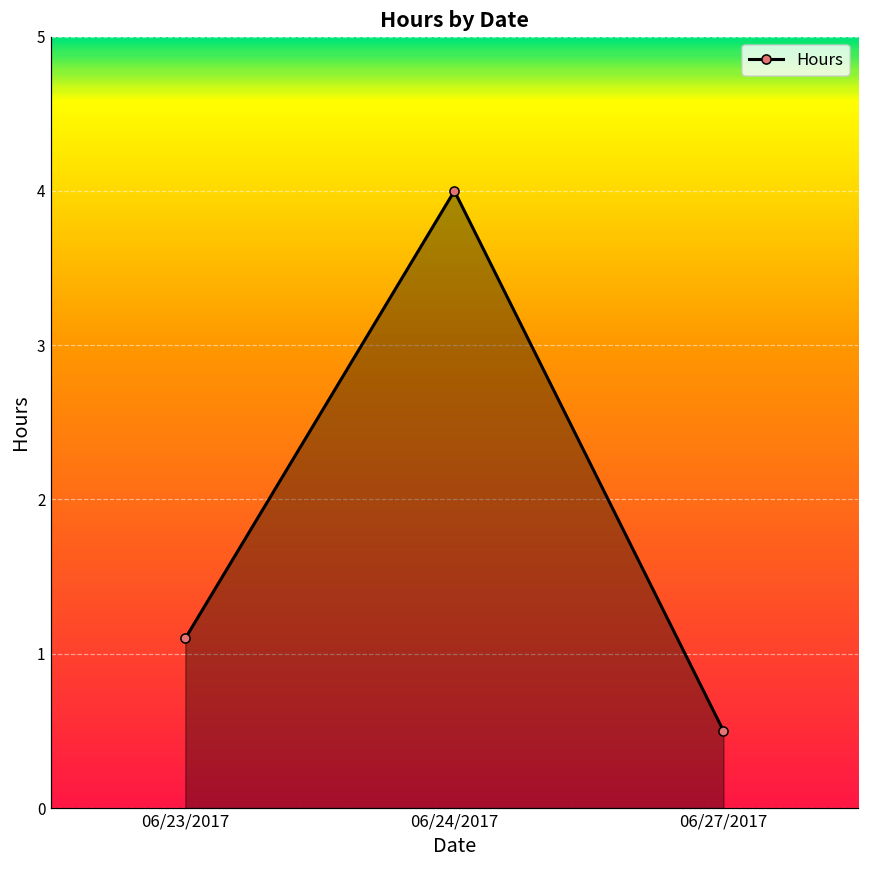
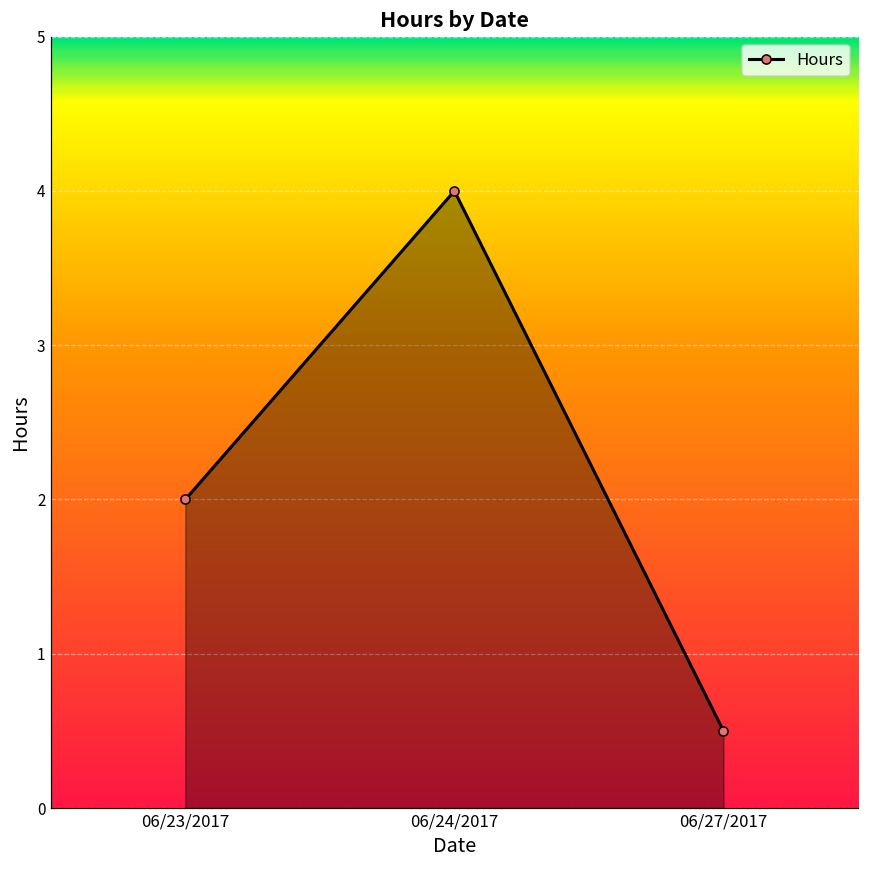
  {
-   "06/23/2017": 1.1,
+   "06/23/2017": 2.0,
    "06/24/2017": 4.0,
    "06/27/2017": 0.5
  }
